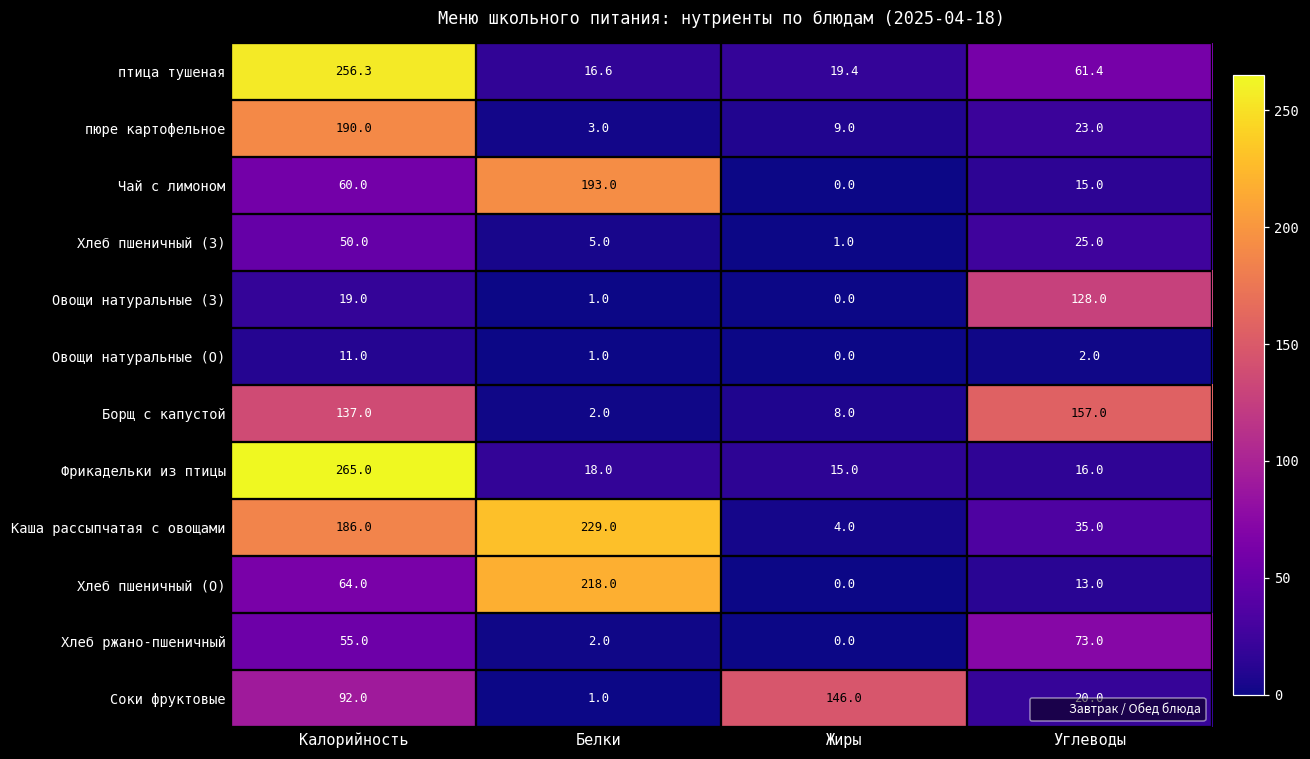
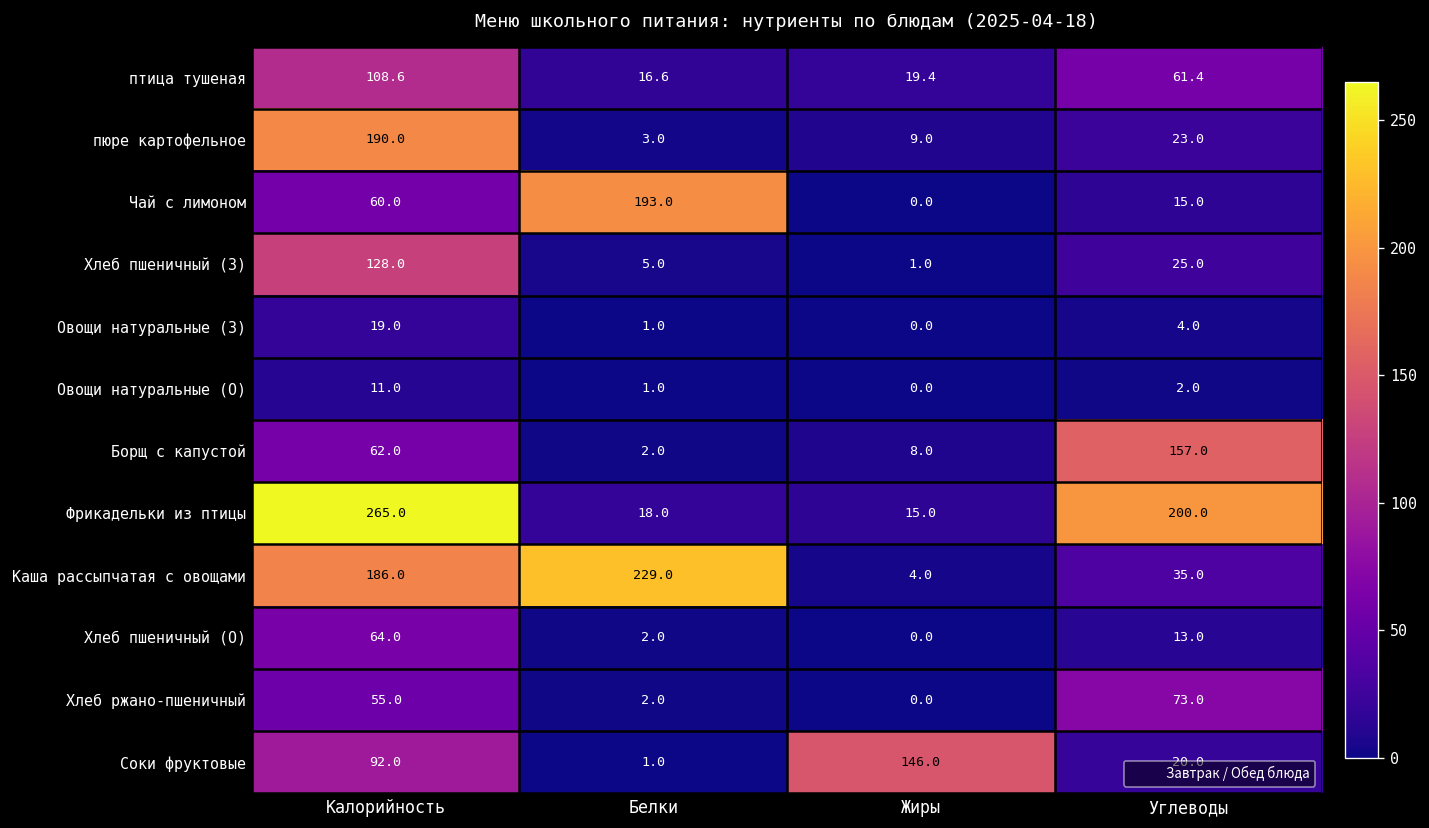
  {
    "птица тушеная": {
-     "Калорийность": 256.3,
+     "Калорийность": 108.6,
      "Белки": 16.6,
      "Жиры": 19.4,
      "Углеводы": 61.4
    },
    "пюре картофельное": {
      "Калорийность": 190.0,
      "Белки": 3.0,
      "Жиры": 9.0,
      "Углеводы": 23.0
    },
    "Чай с лимоном": {
      "Калорийность": 60.0,
      "Белки": 193.0,
      "Жиры": 0.0,
      "Углеводы": 15.0
    },
    "Хлеб пшеничный (З)": {
-     "Калорийность": 50.0,
+     "Калорийность": 128.0,
      "Белки": 5.0,
      "Жиры": 1.0,
      "Углеводы": 25.0
    },
    "Овощи натуральные (З)": {
      "Калорийность": 19.0,
      "Белки": 1.0,
      "Жиры": 0.0,
-     "Углеводы": 128.0
+     "Углеводы": 4.0
    },
    "Овощи натуральные (О)": {
      "Калорийность": 11.0,
      "Белки": 1.0,
      "Жиры": 0.0,
      "Углеводы": 2.0
    },
    "Борщ с капустой": {
-     "Калорийность": 137.0,
+     "Калорийность": 62.0,
      "Белки": 2.0,
      "Жиры": 8.0,
      "Углеводы": 157.0
    },
    "Фрикадельки из птицы": {
      "Калорийность": 265.0,
      "Белки": 18.0,
      "Жиры": 15.0,
-     "Углеводы": 16.0
+     "Углеводы": 200.0
    },
    "Каша рассыпчатая с овощами": {
      "Калорийность": 186.0,
      "Белки": 229.0,
      "Жиры": 4.0,
      "Углеводы": 35.0
    },
    "Хлеб пшеничный (О)": {
      "Калорийность": 64.0,
-     "Белки": 218.0,
+     "Белки": 2.0,
      "Жиры": 0.0,
      "Углеводы": 13.0
    },
    "Хлеб ржано-пшеничный": {
      "Калорийность": 55.0,
      "Белки": 2.0,
      "Жиры": 0.0,
      "Углеводы": 73.0
    },
    "Соки фруктовые": {
      "Калорийность": 92.0,
      "Белки": 1.0,
      "Жиры": 146.0
    }
  }
